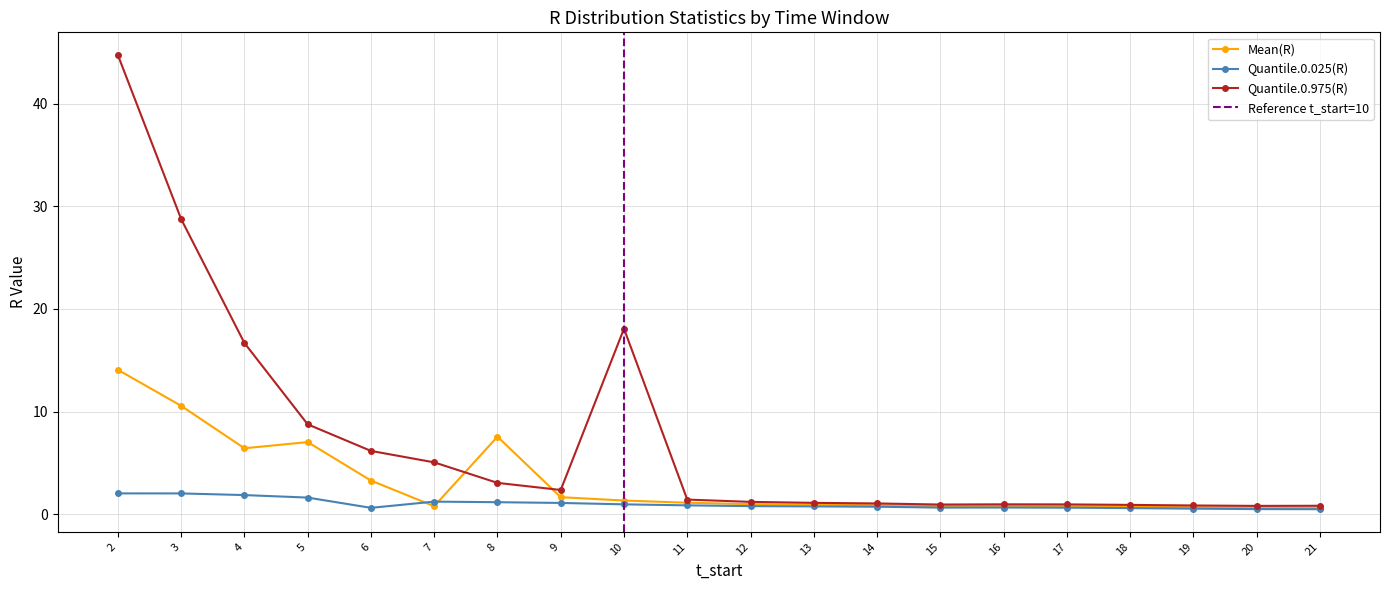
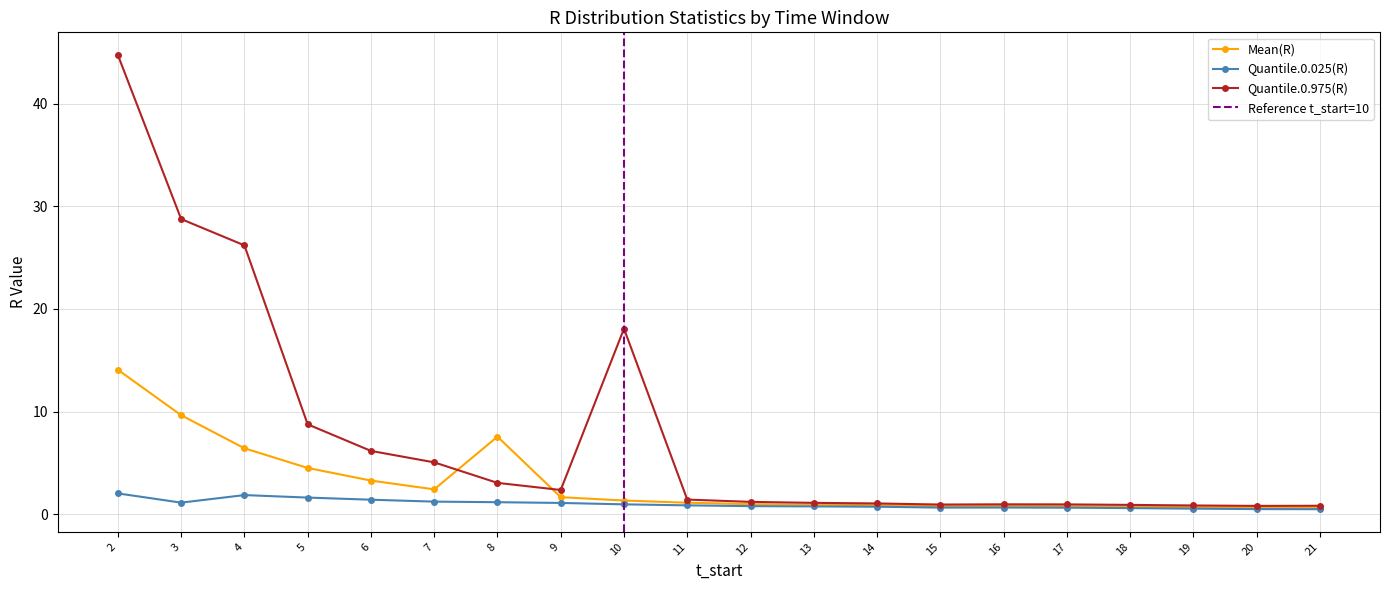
  {
    "Mean(R)": {
      "2": 14.1,
-     "3": 10.6,
+     "3": 9.7,
      "4": 6.4,
-     "5": 7.0,
+     "5": 4.5,
      "6": 3.3,
-     "7": 0.8,
+     "7": 2.4,
      "8": 7.6,
      "9": 1.7,
      "10": 1.3,
      "11": 1.1
    },
    "Quantile.0.025(R)": {
      "2": 2.0,
-     "3": 2.0,
+     "3": 1.1,
      "4": 1.9,
      "5": 1.6,
-     "6": 0.6,
+     "6": 1.4,
      "7": 1.2,
      "8": 1.2,
      "9": 1.1,
      "10": 1.0,
      "11": 0.9
    },
    "Quantile.0.975(R)": {
      "2": 44.7,
      "3": 28.8,
-     "4": 16.7,
+     "4": 26.2,
      "5": 8.8,
      "6": 6.2,
      "7": 5.1,
      "8": 3.1,
      "9": 2.4,
      "10": 18.1,
      "11": 1.4
    }
  }
